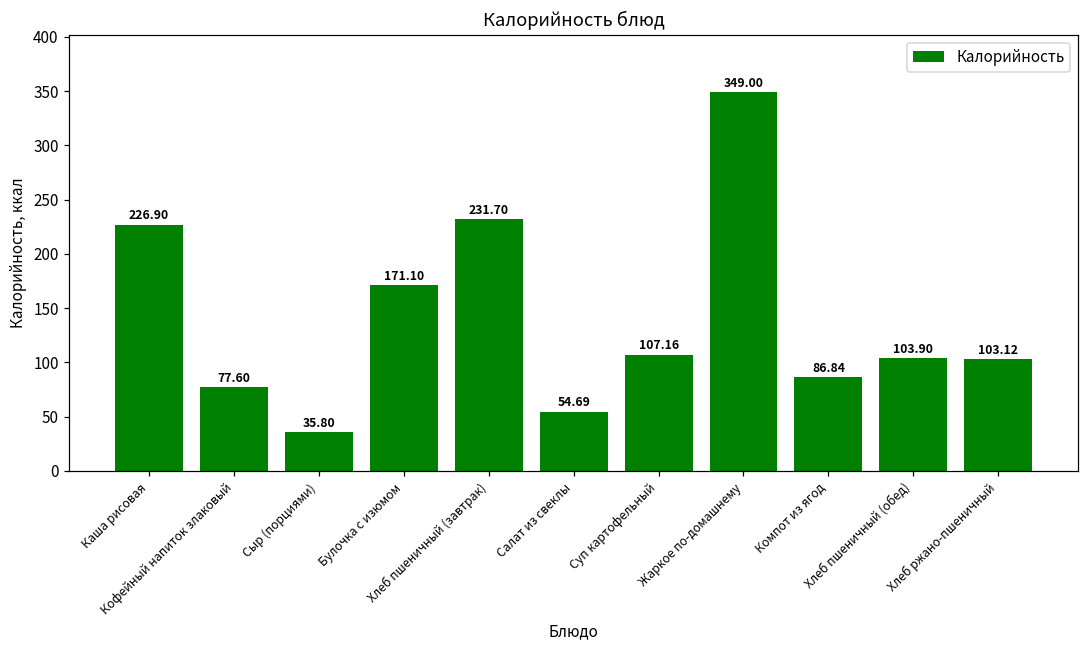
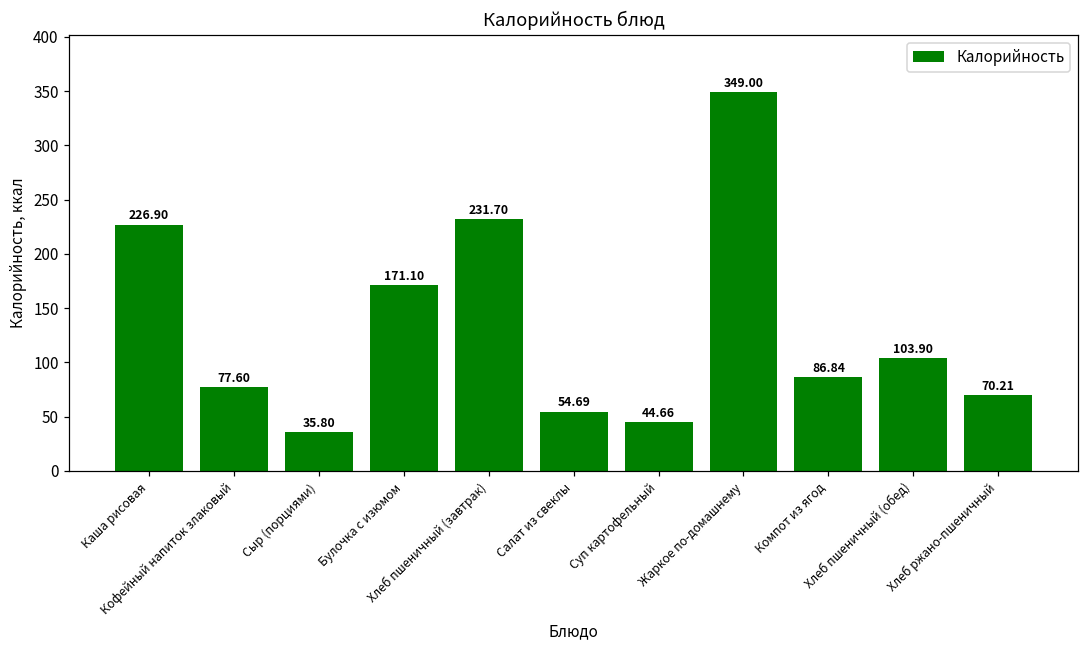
  {
    "Каша рисовая": 226.90,
    "Кофейный напиток злаковый": 77.60,
    "Сыр (порциями)": 35.80,
    "Булочка с изюмом": 171.10,
    "Хлеб пшеничный (завтрак)": 231.70,
    "Салат из свеклы": 54.69,
-   "Суп картофельный": 107.16,
+   "Суп картофельный": 44.66,
    "Жаркое по-домашнему": 349.00,
    "Компот из ягод": 86.84,
    "Хлеб пшеничный (обед)": 103.90,
-   "Хлеб ржано-пшеничный": 103.12
+   "Хлеб ржано-пшеничный": 70.21
  }
